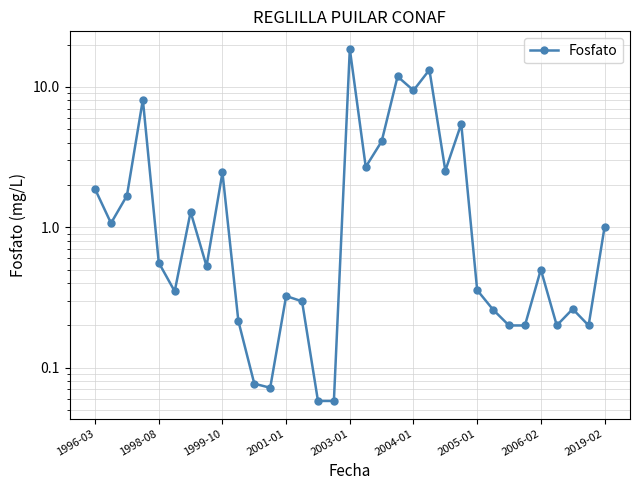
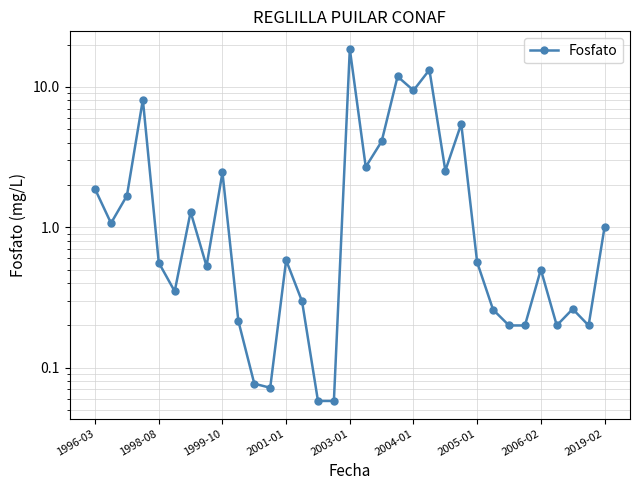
  {
    "1996-03": 1.9,
    "1998-08": 0.56,
    "1999-10": 2.5,
-   "2001-01": 0.32,
+   "2001-01": 0.58,
    "2003-01": 19,
    "2004-01": 9,
-   "2005-01": 0.36,
+   "2005-01": 0.56,
    "2006-02": 0.50,
    "2019-02": 1.0
  }
